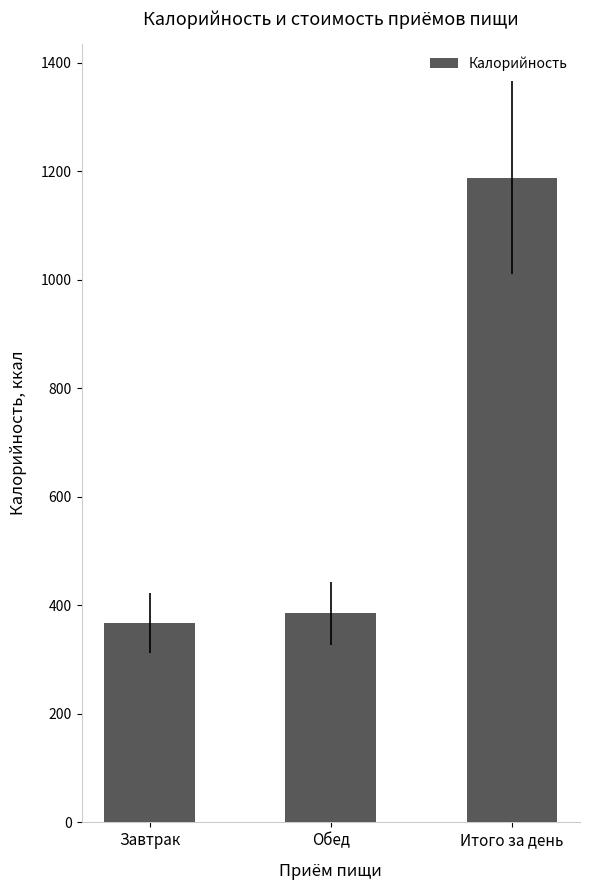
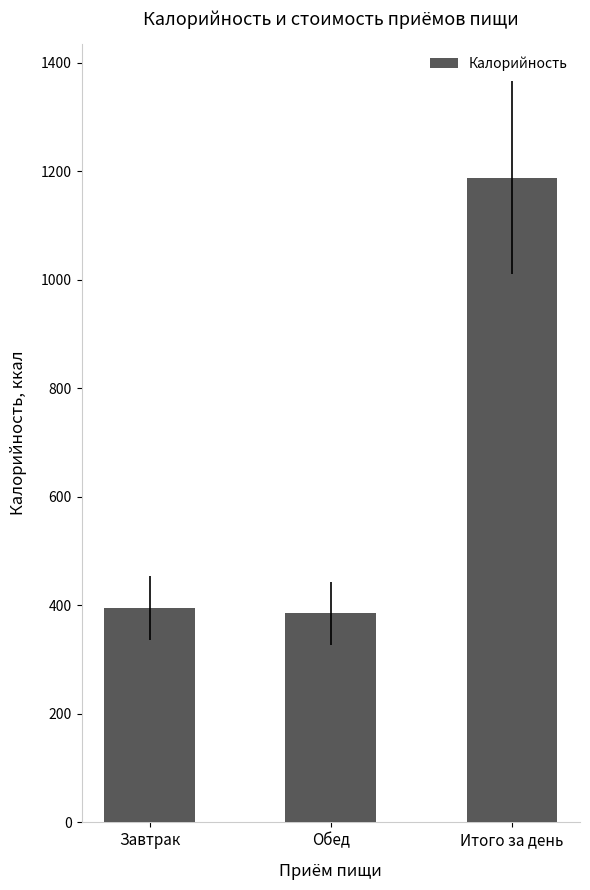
  {
-   "Завтрак": 370,
+   "Завтрак": 400,
    "Обед": 390,
    "Итого за день": 1190
  }
